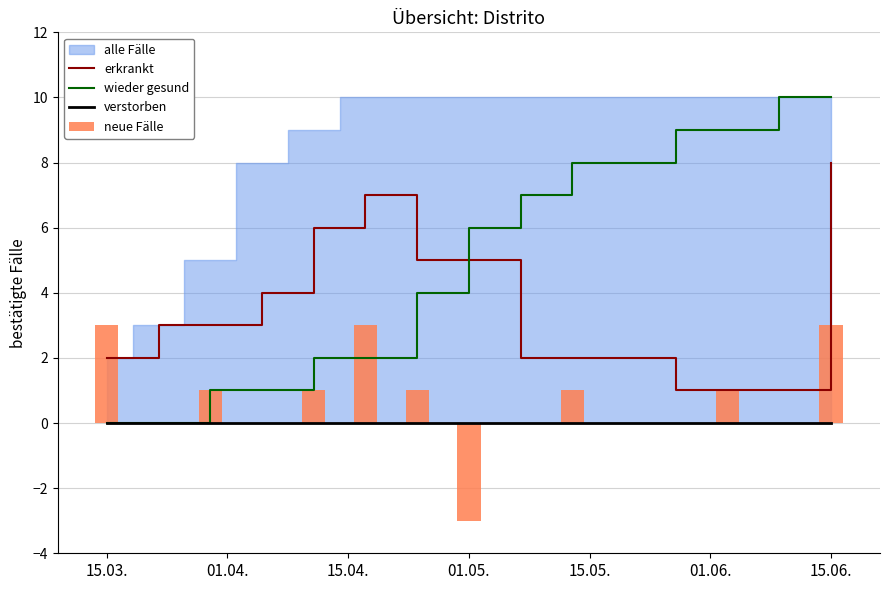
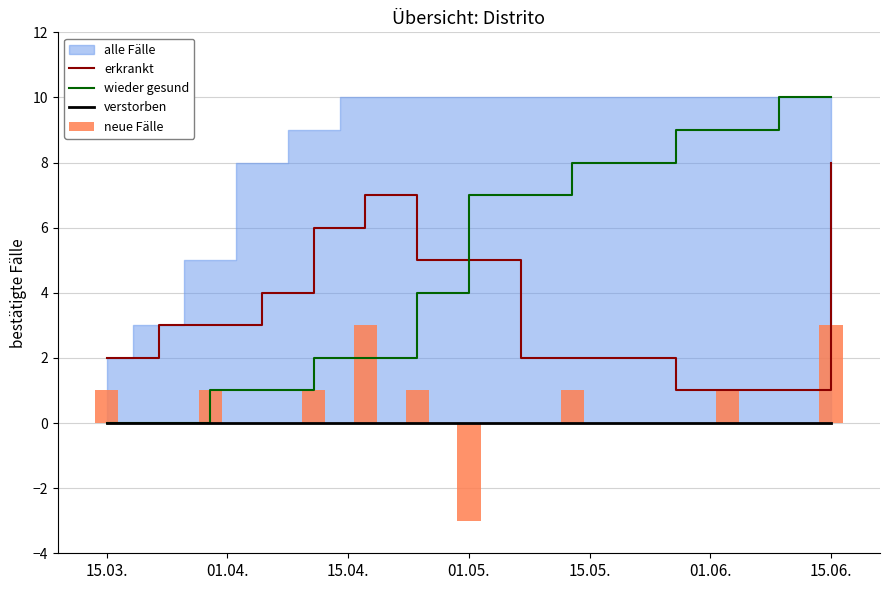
  {
    "neue Fälle": {
-     "15.03.": 3,
+     "15.03.": 1,
      "01.05.": -3,
      "15.06.": 3
    },
    "erkrankt": {
      "01.05.": 5,
      "15.06.": 8
    },
    "wieder gesund": {
-     "01.05.": 6
+     "01.05.": 7
    },
    "verstorben": {
      "01.05.": 0,
      "15.06.": 0
    }
  }
